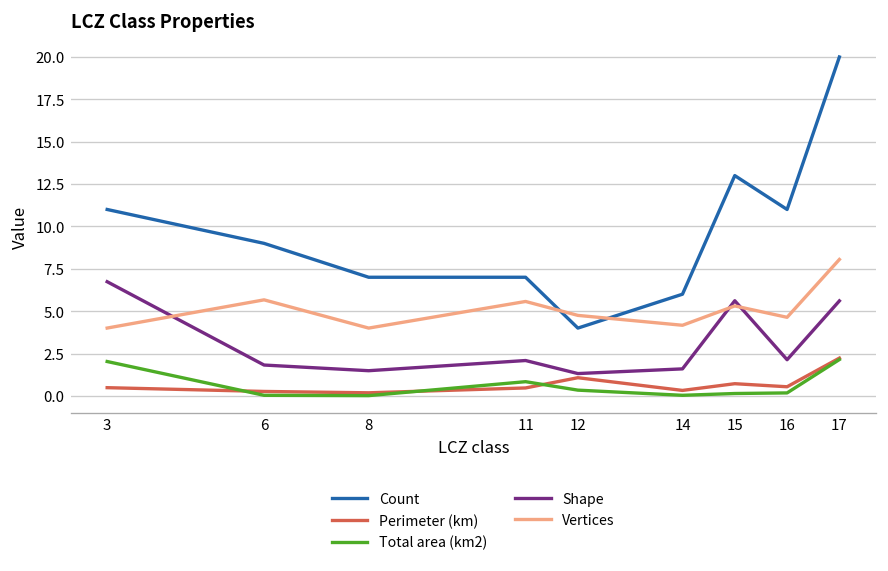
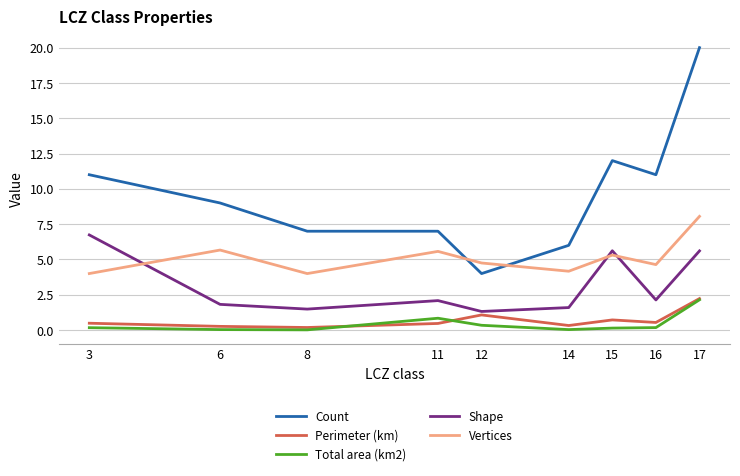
  {
    "Count": {
      "3": 11,
      "6": 9,
      "8": 7,
      "11": 7,
      "12": 4,
      "14": 6,
-     "15": 13,
+     "15": 12,
      "16": 11,
      "17": 20
    },
    "Perimeter (km)": {
      "3": 0.5,
      "6": 0.3,
      "11": 0.5,
      "12": 1.1,
      "14": 0.3,
      "15": 0.7,
      "16": 0.5
    },
    "Total area (km2)": {
-     "3": 2.0,
+     "3": 0.2,
      "6": 0.0,
      "11": 0.8,
      "12": 0.3,
      "14": 0.0,
      "15": 0.1,
      "16": 0.2
    },
    "Shape": {
      "3": 6.7,
      "6": 1.8,
      "8": 1.5,
      "11": 2.1,
      "12": 1.3,
      "14": 1.6,
      "15": 5.6,
      "16": 2.1,
      "17": 5.6
    },
    "Vertices": {
      "3": 4.0,
      "6": 5.7,
      "8": 4.0,
      "11": 5.6,
      "12": 4.8,
      "14": 4.2,
      "15": 5.3,
      "16": 4.6,
      "17": 8.1
    }
  }
